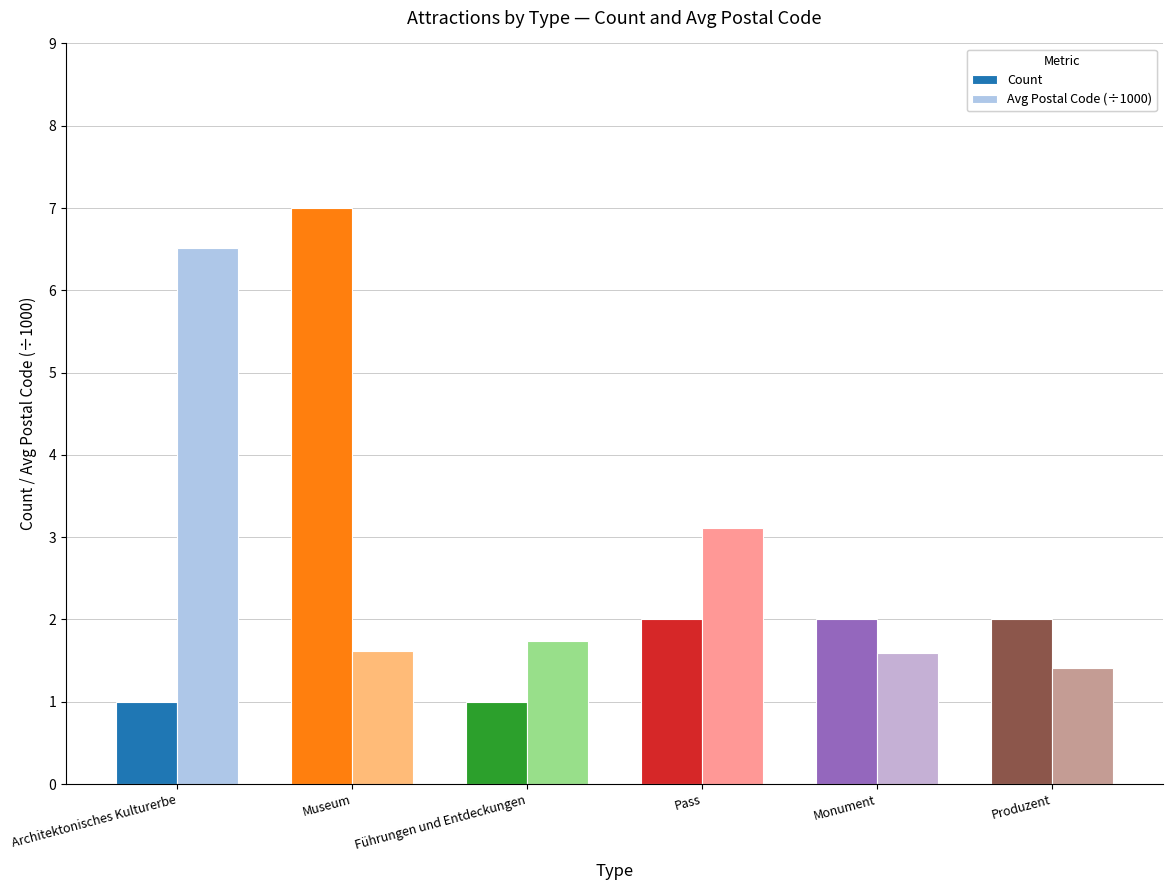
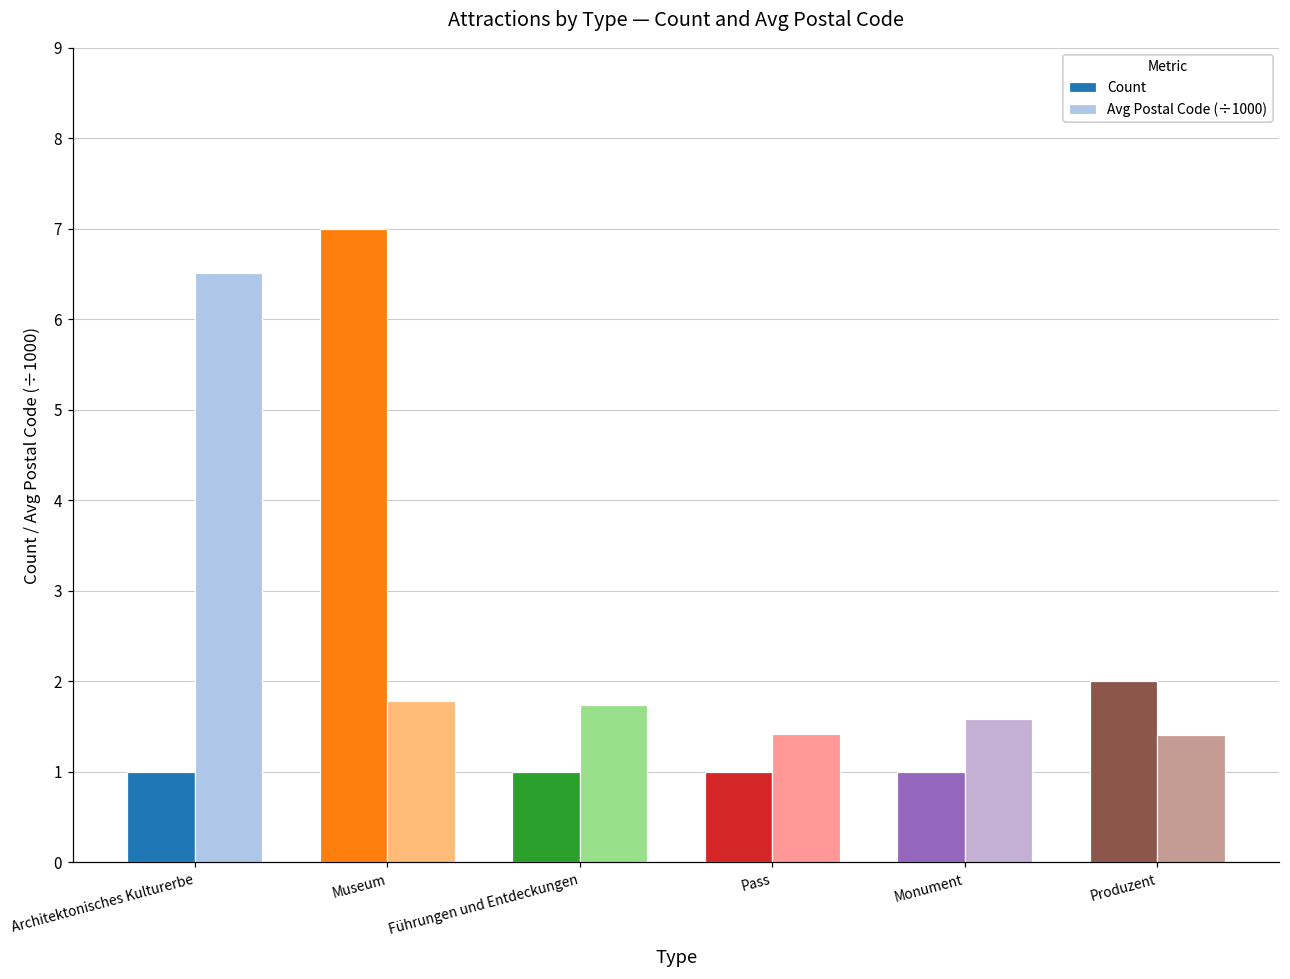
  {
    "Count": {
      "Architektonisches Kulturerbe": 1,
      "Museum": 7,
      "Führungen und Entdeckungen": 1,
-     "Pass": 2,
-     "Monument": 2,
+     "Pass": 1,
+     "Monument": 1,
      "Produzent": 2
    },
    "Avg Postal Code (÷1000)": {
      "Architektonisches Kulturerbe": 6.5,
-     "Museum": 1.6,
+     "Museum": 1.8,
      "Führungen und Entdeckungen": 1.7,
-     "Pass": 3.1,
+     "Pass": 1.4,
      "Monument": 1.6,
      "Produzent": 1.4
    }
  }
